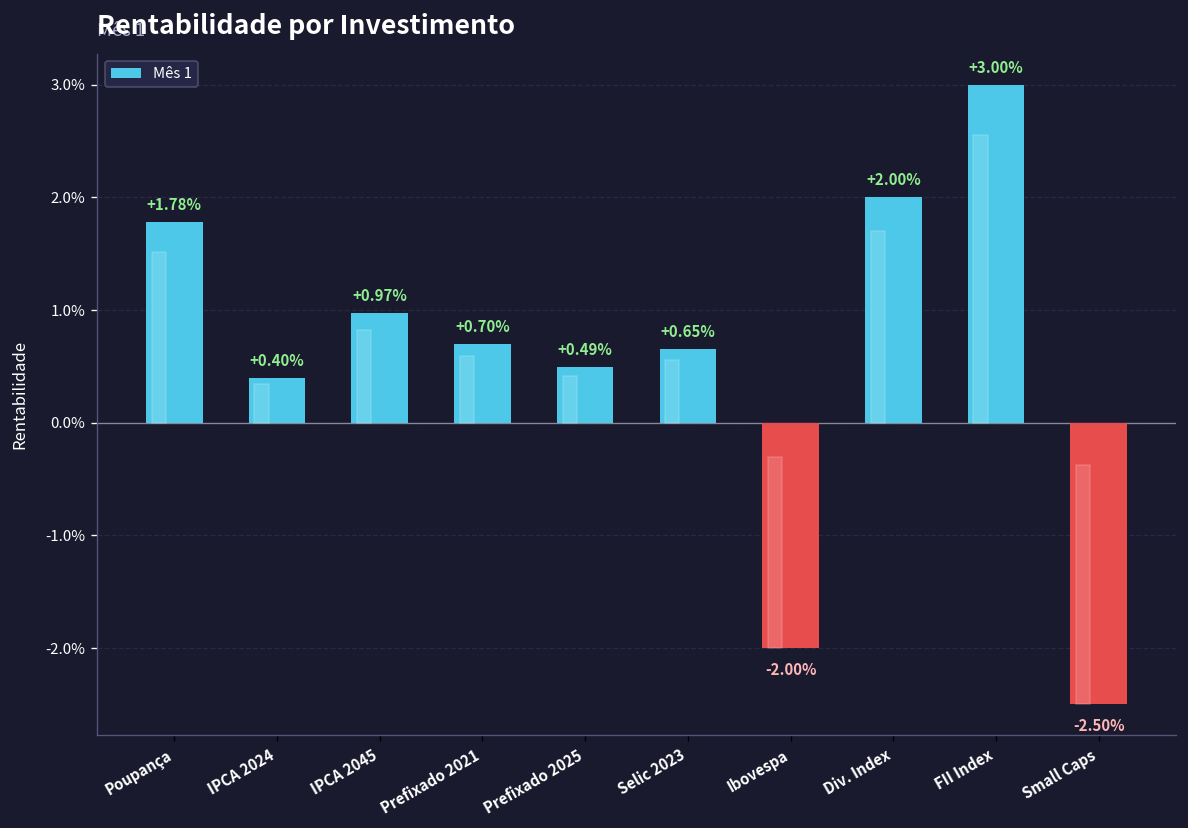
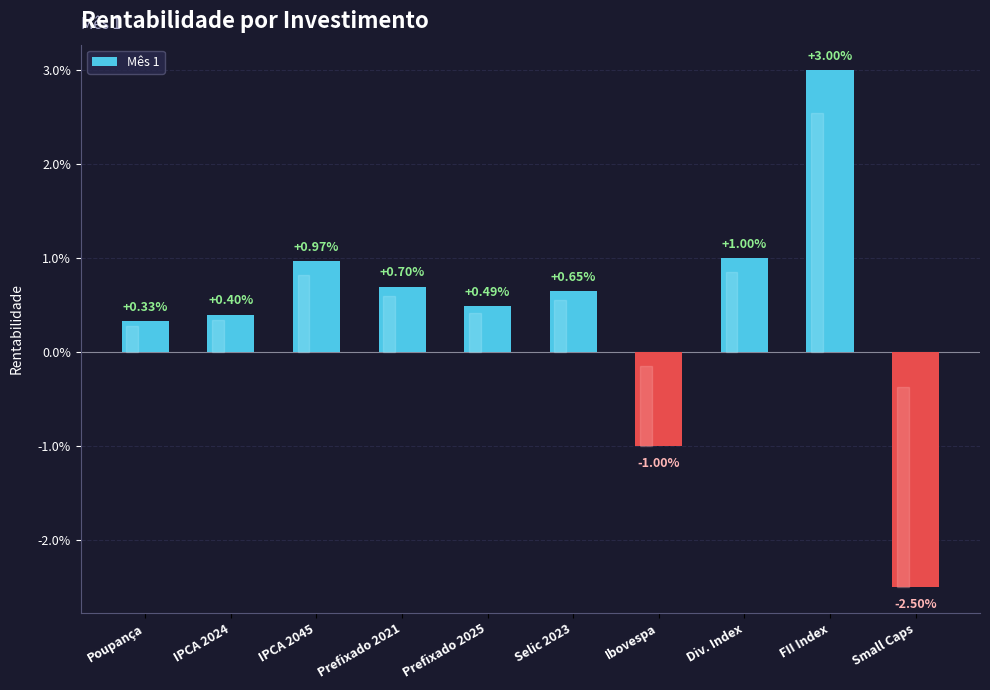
  {
-   "Poupança": "+1.78%",
+   "Poupança": "+0.33%",
    "IPCA 2024": "+0.40%",
    "IPCA 2045": "+0.97%",
    "Prefixado 2021": "+0.70%",
    "Prefixado 2025": "+0.49%",
    "Selic 2023": "+0.65%",
-   "Ibovespa": "-2.00%",
-   "Div. Index": "+2.00%",
+   "Ibovespa": "-1.00%",
+   "Div. Index": "+1.00%",
    "FII Index": "+3.00%",
    "Small Caps": "-2.50%"
  }
